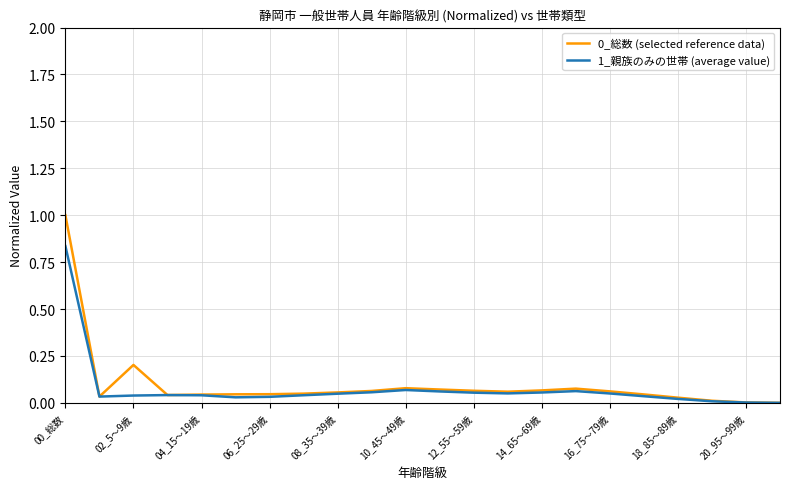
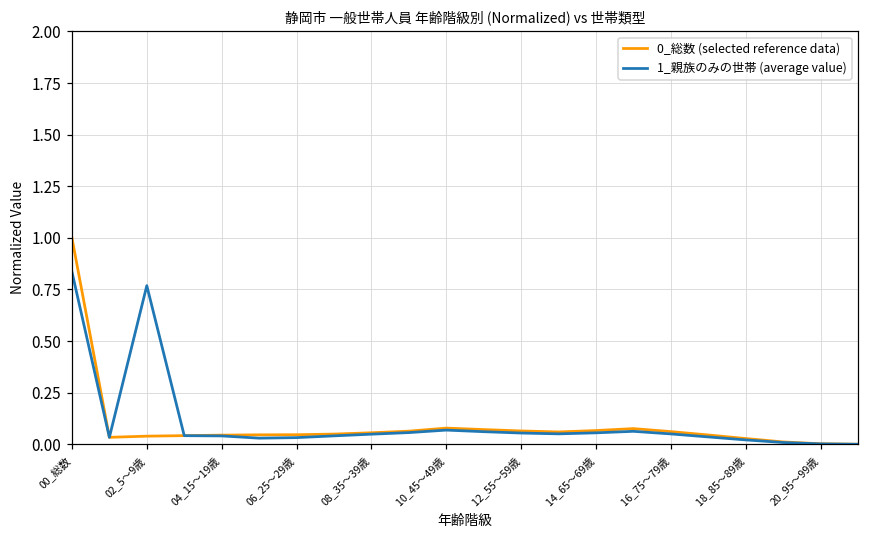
  {
    "0_総数 (selected reference data)": {
      "00_総数": 1.00,
-     "02_5～9歳": 0.20,
+     "02_5～9歳": 0.04,
      "06_25～29歳": 0.05
    },
    "1_親族のみの世帯 (average value)": {
      "00_総数": 0.84,
-     "02_5～9歳": 0.04,
+     "02_5～9歳": 0.77,
      "06_25～29歳": 0.03
    }
  }
